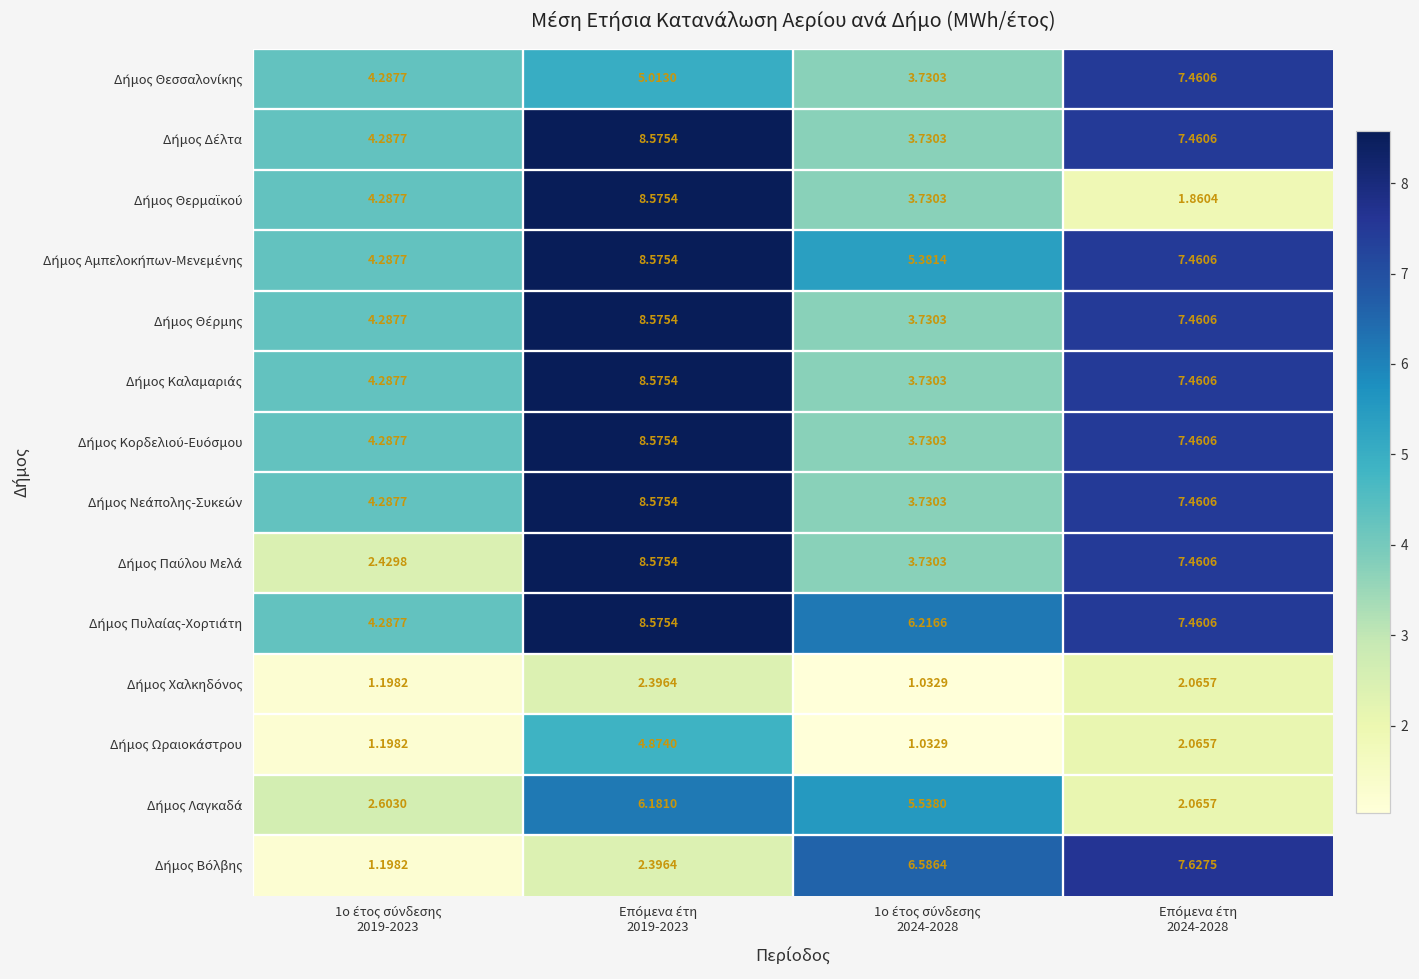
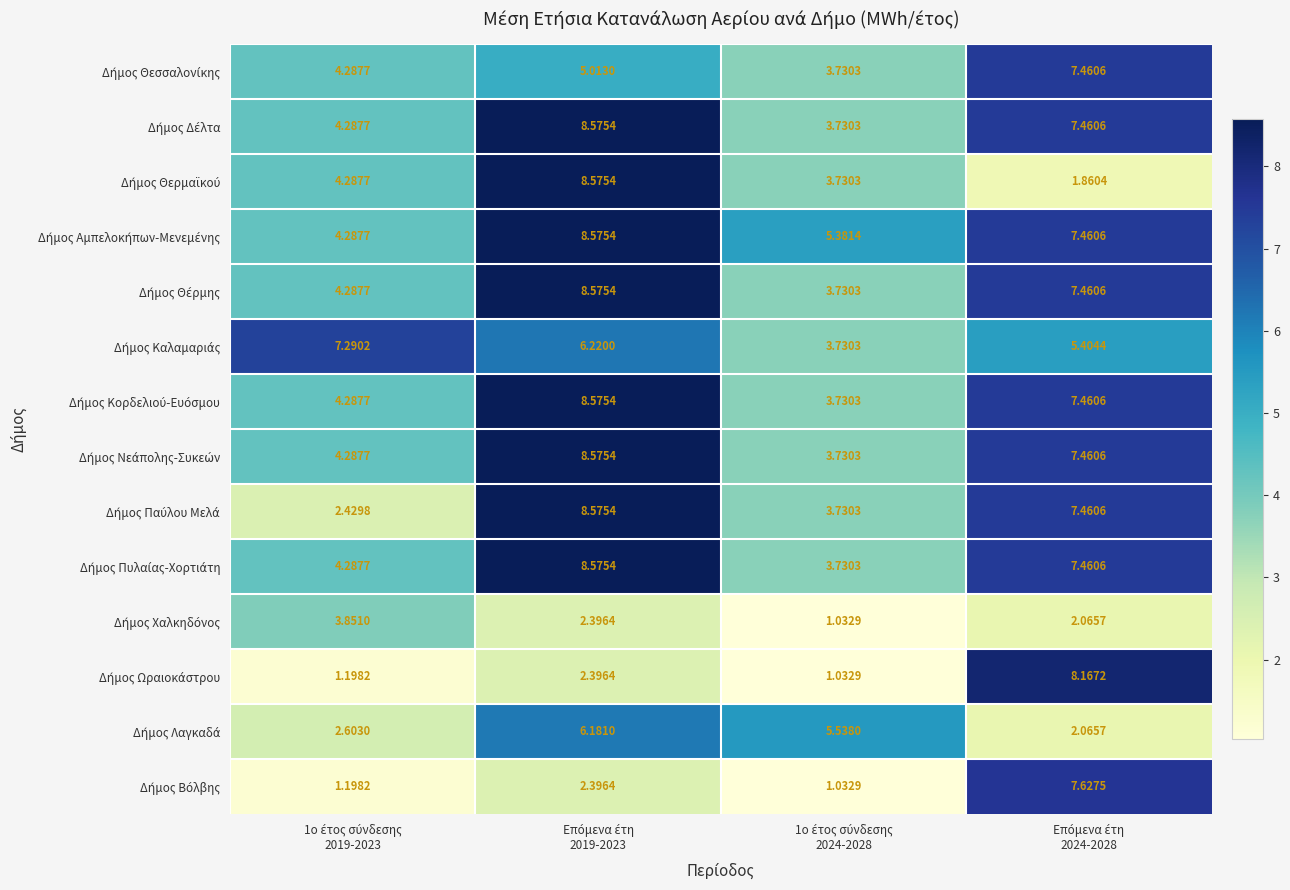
  {
    "Δήμος Θεσσαλονίκης": {
      "1ο έτος σύνδεσης 2019-2023": 4.2877,
      "Επόμενα έτη 2019-2023": 5.0130,
      "1ο έτος σύνδεσης 2024-2028": 3.7303,
      "Επόμενα έτη 2024-2028": 7.4606
    },
    "Δήμος Δέλτα": {
      "1ο έτος σύνδεσης 2019-2023": 4.2877,
      "Επόμενα έτη 2019-2023": 8.5754,
      "1ο έτος σύνδεσης 2024-2028": 3.7303,
      "Επόμενα έτη 2024-2028": 7.4606
    },
    "Δήμος Θερμαϊκού": {
      "1ο έτος σύνδεσης 2019-2023": 4.2877,
      "Επόμενα έτη 2019-2023": 8.5754,
      "1ο έτος σύνδεσης 2024-2028": 3.7303,
      "Επόμενα έτη 2024-2028": 1.8604
    },
    "Δήμος Αμπελοκήπων-Μενεμένης": {
      "1ο έτος σύνδεσης 2019-2023": 4.2877,
      "Επόμενα έτη 2019-2023": 8.5754,
      "1ο έτος σύνδεσης 2024-2028": 5.3814,
      "Επόμενα έτη 2024-2028": 7.4606
    },
    "Δήμος Θέρμης": {
      "1ο έτος σύνδεσης 2019-2023": 4.2877,
      "Επόμενα έτη 2019-2023": 8.5754,
      "1ο έτος σύνδεσης 2024-2028": 3.7303,
      "Επόμενα έτη 2024-2028": 7.4606
    },
    "Δήμος Καλαμαριάς": {
-     "1ο έτος σύνδεσης 2019-2023": 4.2877,
-     "Επόμενα έτη 2019-2023": 8.5754,
+     "1ο έτος σύνδεσης 2019-2023": 7.2902,
+     "Επόμενα έτη 2019-2023": 6.2200,
      "1ο έτος σύνδεσης 2024-2028": 3.7303,
-     "Επόμενα έτη 2024-2028": 7.4606
+     "Επόμενα έτη 2024-2028": 5.4044
    },
    "Δήμος Κορδελιού-Ευόσμου": {
      "1ο έτος σύνδεσης 2019-2023": 4.2877,
      "Επόμενα έτη 2019-2023": 8.5754,
      "1ο έτος σύνδεσης 2024-2028": 3.7303,
      "Επόμενα έτη 2024-2028": 7.4606
    },
    "Δήμος Νεάπολης-Συκεών": {
      "1ο έτος σύνδεσης 2019-2023": 4.2877,
      "Επόμενα έτη 2019-2023": 8.5754,
      "1ο έτος σύνδεσης 2024-2028": 3.7303,
      "Επόμενα έτη 2024-2028": 7.4606
    },
    "Δήμος Παύλου Μελά": {
      "1ο έτος σύνδεσης 2019-2023": 2.4298,
      "Επόμενα έτη 2019-2023": 8.5754,
      "1ο έτος σύνδεσης 2024-2028": 3.7303,
      "Επόμενα έτη 2024-2028": 7.4606
    },
    "Δήμος Πυλαίας-Χορτιάτη": {
      "1ο έτος σύνδεσης 2019-2023": 4.2877,
      "Επόμενα έτη 2019-2023": 8.5754,
-     "1ο έτος σύνδεσης 2024-2028": 6.2166,
+     "1ο έτος σύνδεσης 2024-2028": 3.7303,
      "Επόμενα έτη 2024-2028": 7.4606
    },
    "Δήμος Χαλκηδόνος": {
-     "1ο έτος σύνδεσης 2019-2023": 1.1982,
+     "1ο έτος σύνδεσης 2019-2023": 3.8510,
      "Επόμενα έτη 2019-2023": 2.3964,
      "1ο έτος σύνδεσης 2024-2028": 1.0329,
      "Επόμενα έτη 2024-2028": 2.0657
    },
    "Δήμος Ωραιοκάστρου": {
      "1ο έτος σύνδεσης 2019-2023": 1.1982,
-     "Επόμενα έτη 2019-2023": 4.8740,
+     "Επόμενα έτη 2019-2023": 2.3964,
      "1ο έτος σύνδεσης 2024-2028": 1.0329,
-     "Επόμενα έτη 2024-2028": 2.0657
+     "Επόμενα έτη 2024-2028": 8.1672
    },
    "Δήμος Λαγκαδά": {
      "1ο έτος σύνδεσης 2019-2023": 2.6030,
      "Επόμενα έτη 2019-2023": 6.1810,
      "1ο έτος σύνδεσης 2024-2028": 5.5380,
      "Επόμενα έτη 2024-2028": 2.0657
    },
    "Δήμος Βόλβης": {
      "1ο έτος σύνδεσης 2019-2023": 1.1982,
      "Επόμενα έτη 2019-2023": 2.3964,
-     "1ο έτος σύνδεσης 2024-2028": 6.5864,
+     "1ο έτος σύνδεσης 2024-2028": 1.0329,
      "Επόμενα έτη 2024-2028": 7.6275
    }
  }
